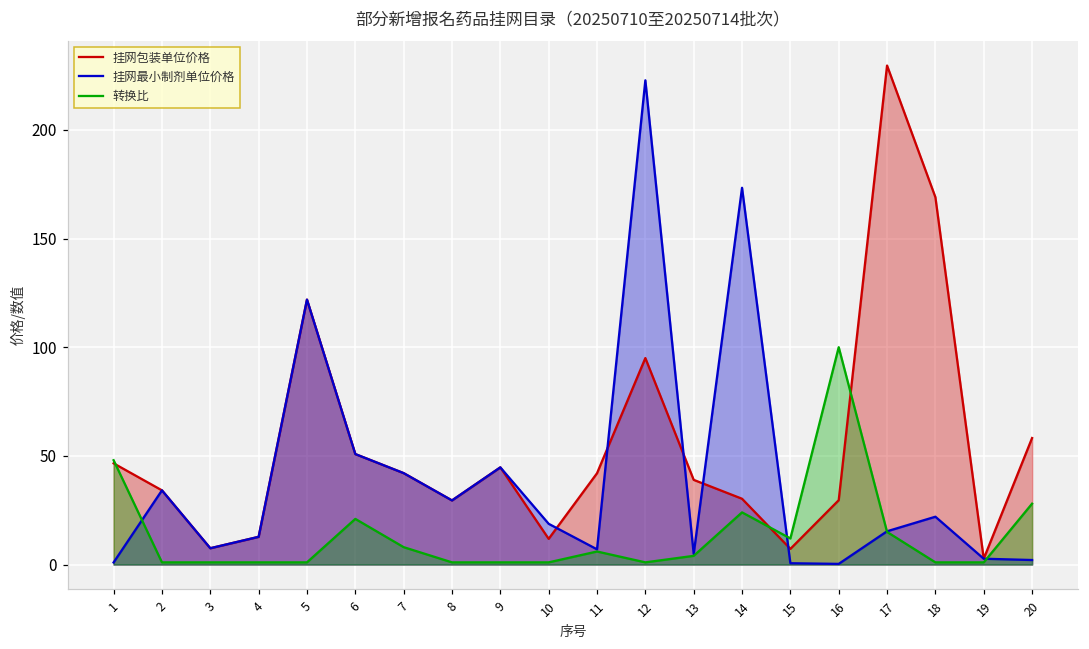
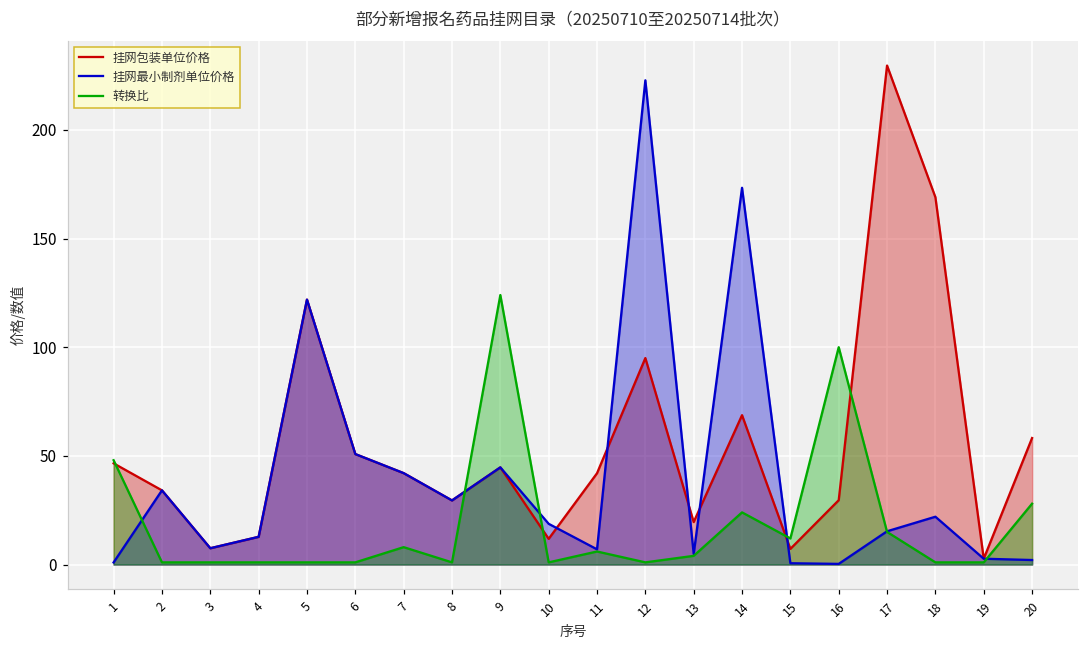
  {
    "挂网包装单位价格": {
      "1": 47,
      "10": 12,
      "11": 42,
      "12": 95,
-     "13": 39,
-     "14": 30,
+     "13": 20,
+     "14": 69,
      "15": 7,
      "16": 30,
      "17": 230,
      "18": 169,
      "20": 58
    },
    "挂网最小制剂单位价格": {
      "1": 1,
      "10": 19,
      "12": 223,
      "14": 173,
      "15": 1,
      "16": 0,
      "18": 22,
      "20": 2
    },
    "转换比": {
      "1": 48,
      "2": 1,
      "3": 1,
      "4": 1,
      "5": 1,
-     "6": 21,
+     "6": 1,
      "7": 8,
      "8": 1,
-     "9": 1,
+     "9": 124,
      "10": 1,
      "12": 1,
      "14": 24,
      "15": 12,
      "16": 100,
      "18": 1,
      "19": 1,
      "20": 28
    }
  }
